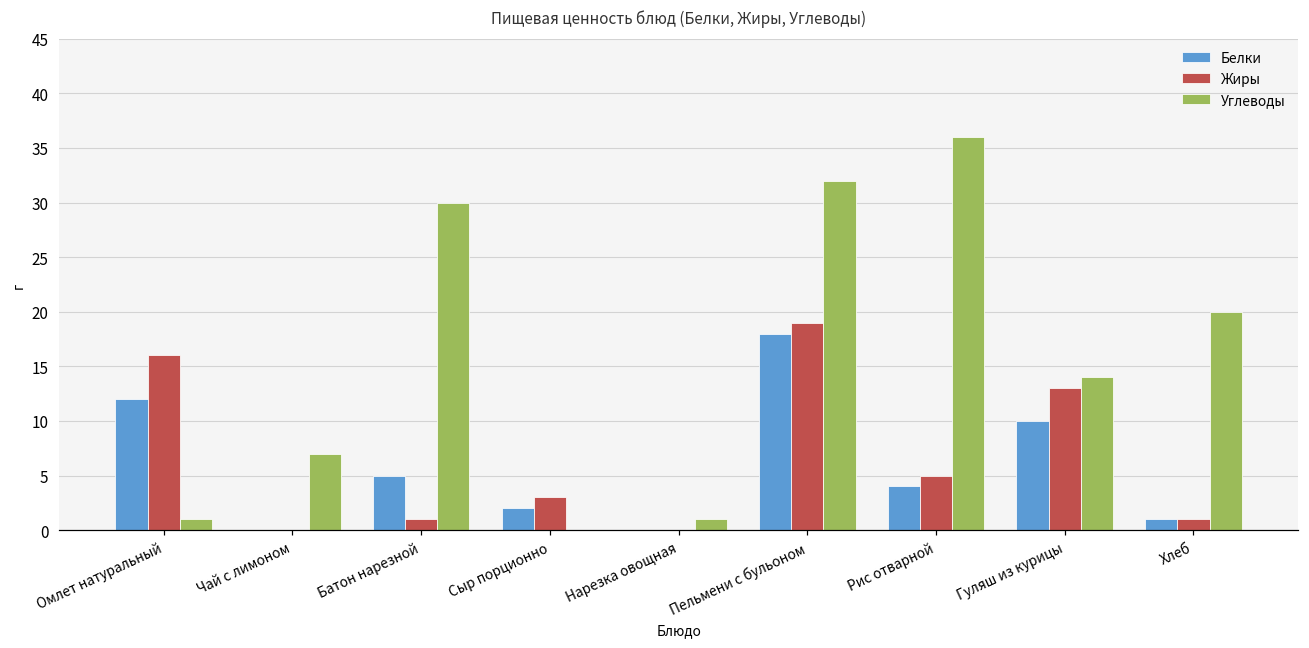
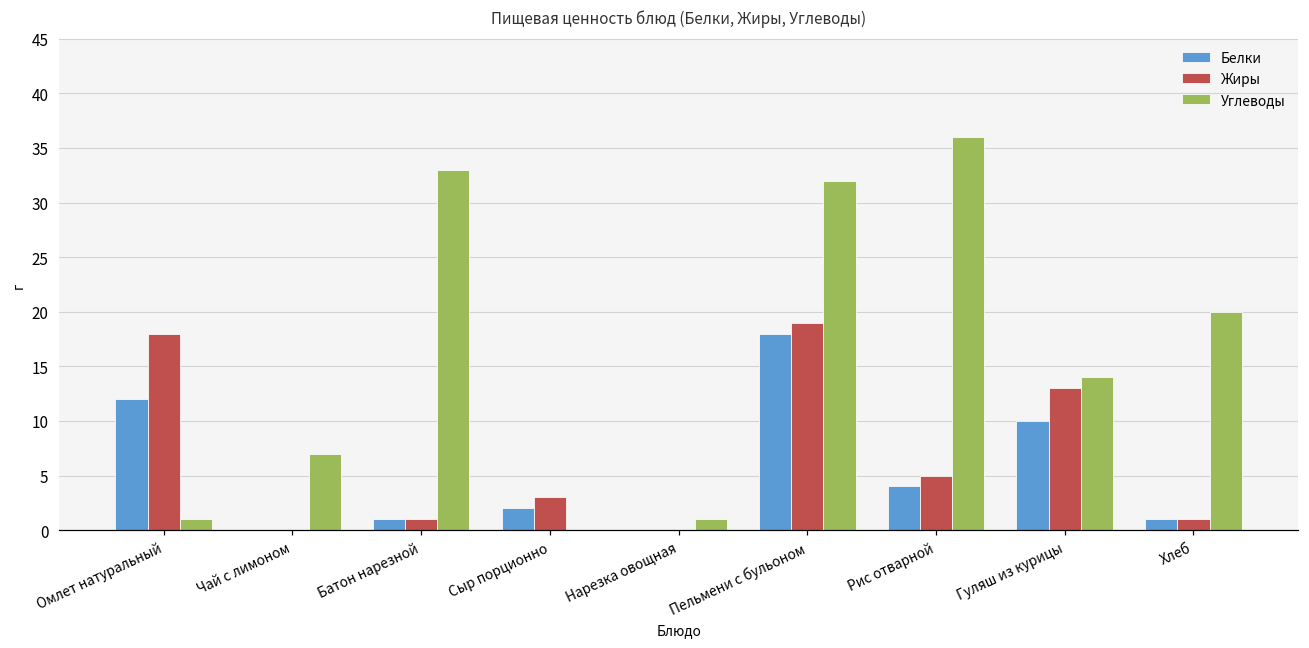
  {
    "Белки": {
      "Омлет натуральный": 12,
      "Чай с лимоном": 0,
-     "Батон нарезной": 5,
+     "Батон нарезной": 1,
      "Сыр порционно": 2,
      "Нарезка овощная": 0,
      "Пельмени с бульоном": 18,
      "Рис отварной": 4,
      "Гуляш из курицы": 10,
      "Хлеб": 1
    },
    "Жиры": {
-     "Омлет натуральный": 16,
+     "Омлет натуральный": 18,
      "Чай с лимоном": 0,
      "Батон нарезной": 1,
      "Сыр порционно": 3,
      "Нарезка овощная": 0,
      "Пельмени с бульоном": 19,
      "Рис отварной": 5,
      "Гуляш из курицы": 13,
      "Хлеб": 1
    },
    "Углеводы": {
      "Омлет натуральный": 1,
      "Чай с лимоном": 7,
-     "Батон нарезной": 30,
+     "Батон нарезной": 33,
      "Сыр порционно": 0,
      "Нарезка овощная": 1,
      "Пельмени с бульоном": 32,
      "Рис отварной": 36,
      "Гуляш из курицы": 14,
      "Хлеб": 20
    }
  }
